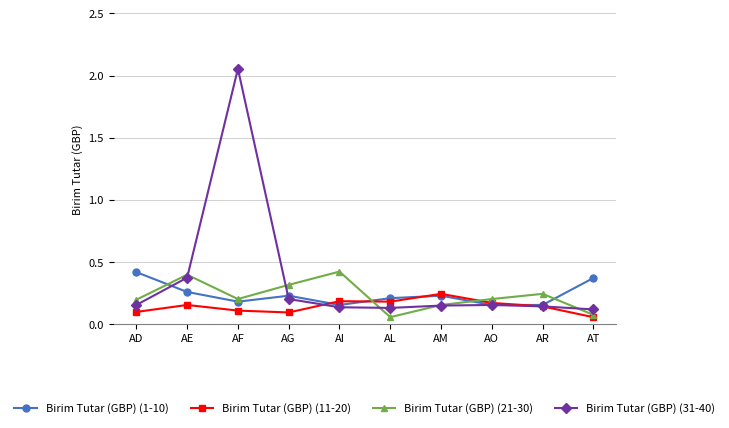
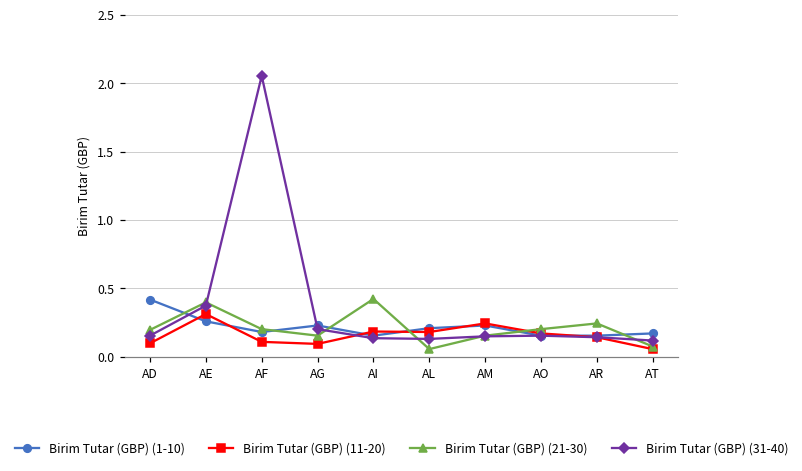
  {
    "Birim Tutar (GBP) (1-10)": {
      "AD": 0.42,
      "AE": 0.26,
      "AF": 0.18,
      "AG": 0.23,
      "AL": 0.21,
-     "AT": 0.37
+     "AT": 0.17
    },
    "Birim Tutar (GBP) (11-20)": {
      "AD": 0.10,
-     "AE": 0.15,
+     "AE": 0.31,
      "AF": 0.11,
      "AG": 0.09,
      "AI": 0.18,
      "AL": 0.18
    },
    "Birim Tutar (GBP) (21-30)": {
      "AD": 0.20,
      "AE": 0.40,
      "AF": 0.20,
-     "AG": 0.32,
+     "AG": 0.15,
      "AI": 0.42,
      "AL": 0.06,
      "AO": 0.20,
      "AR": 0.24
    },
    "Birim Tutar (GBP) (31-40)": {
      "AD": 0.15,
      "AE": 0.37,
      "AF": 2.05,
      "AG": 0.20,
      "AL": 0.13,
      "AT": 0.12
    }
  }
